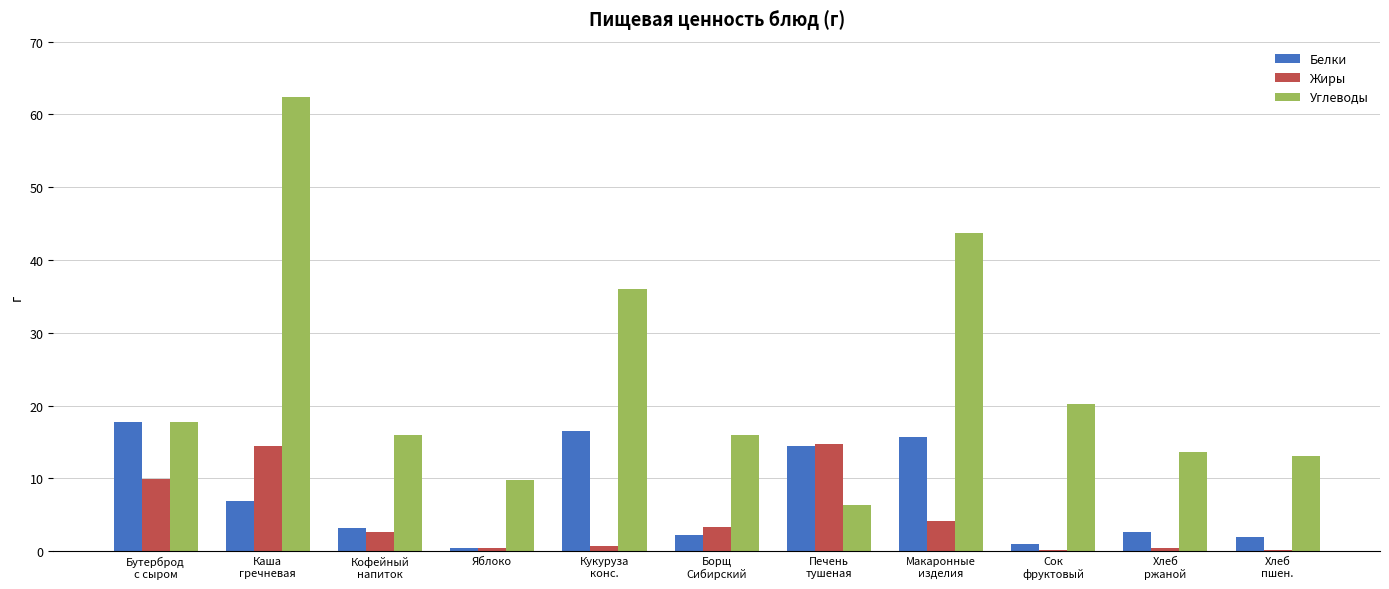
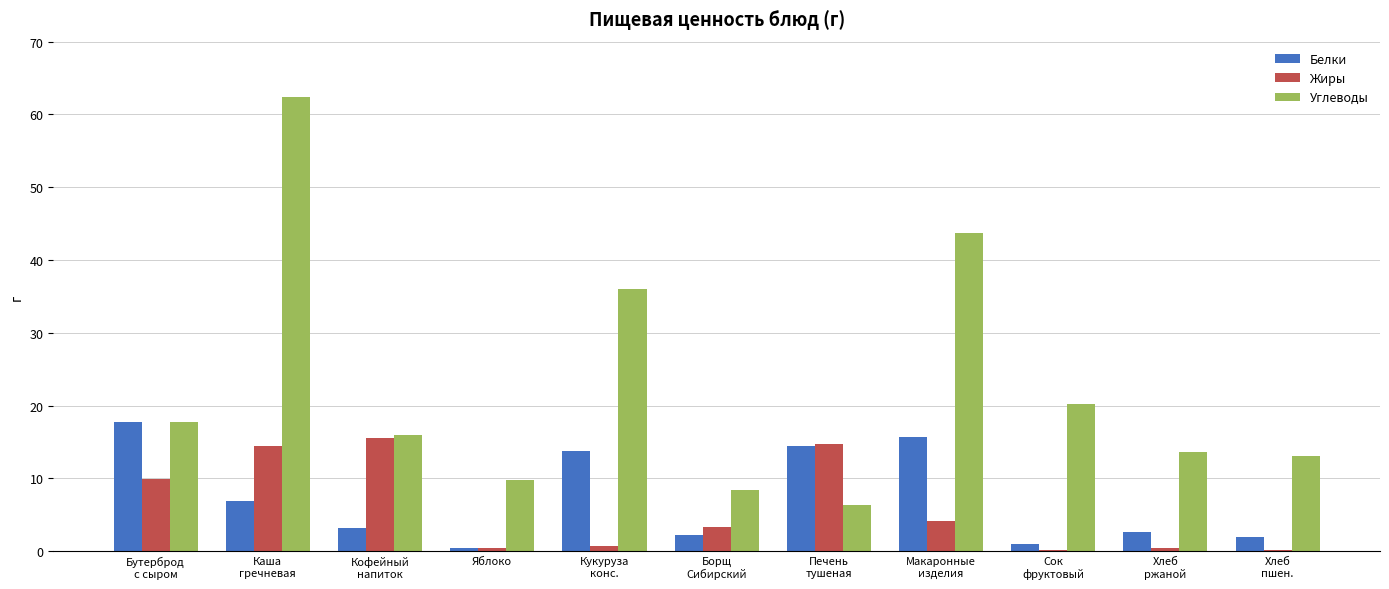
  {
    "Белки": {
      "Бутерброд с сыром": 18,
      "Каша гречневая": 7,
      "Кофейный напиток": 3,
      "Яблоко": 0,
-     "Кукуруза конс.": 17,
+     "Кукуруза конс.": 14,
      "Борщ Сибирский": 2,
      "Печень тушеная": 14,
      "Макаронные изделия": 16,
      "Сок фруктовый": 1,
      "Хлеб ржаной": 3,
      "Хлеб пшен.": 2
    },
    "Жиры": {
      "Бутерброд с сыром": 10,
      "Каша гречневая": 14,
-     "Кофейный напиток": 3,
+     "Кофейный напиток": 16,
      "Яблоко": 0,
      "Кукуруза конс.": 1,
      "Борщ Сибирский": 3,
      "Печень тушеная": 15,
      "Макаронные изделия": 4,
      "Хлеб ржаной": 0
    },
    "Углеводы": {
      "Бутерброд с сыром": 18,
      "Каша гречневая": 62,
      "Кофейный напиток": 16,
      "Яблоко": 10,
      "Кукуруза конс.": 36,
-     "Борщ Сибирский": 16,
+     "Борщ Сибирский": 8,
      "Печень тушеная": 6,
      "Макаронные изделия": 44,
      "Сок фруктовый": 20,
      "Хлеб ржаной": 14,
      "Хлеб пшен.": 13
    }
  }
